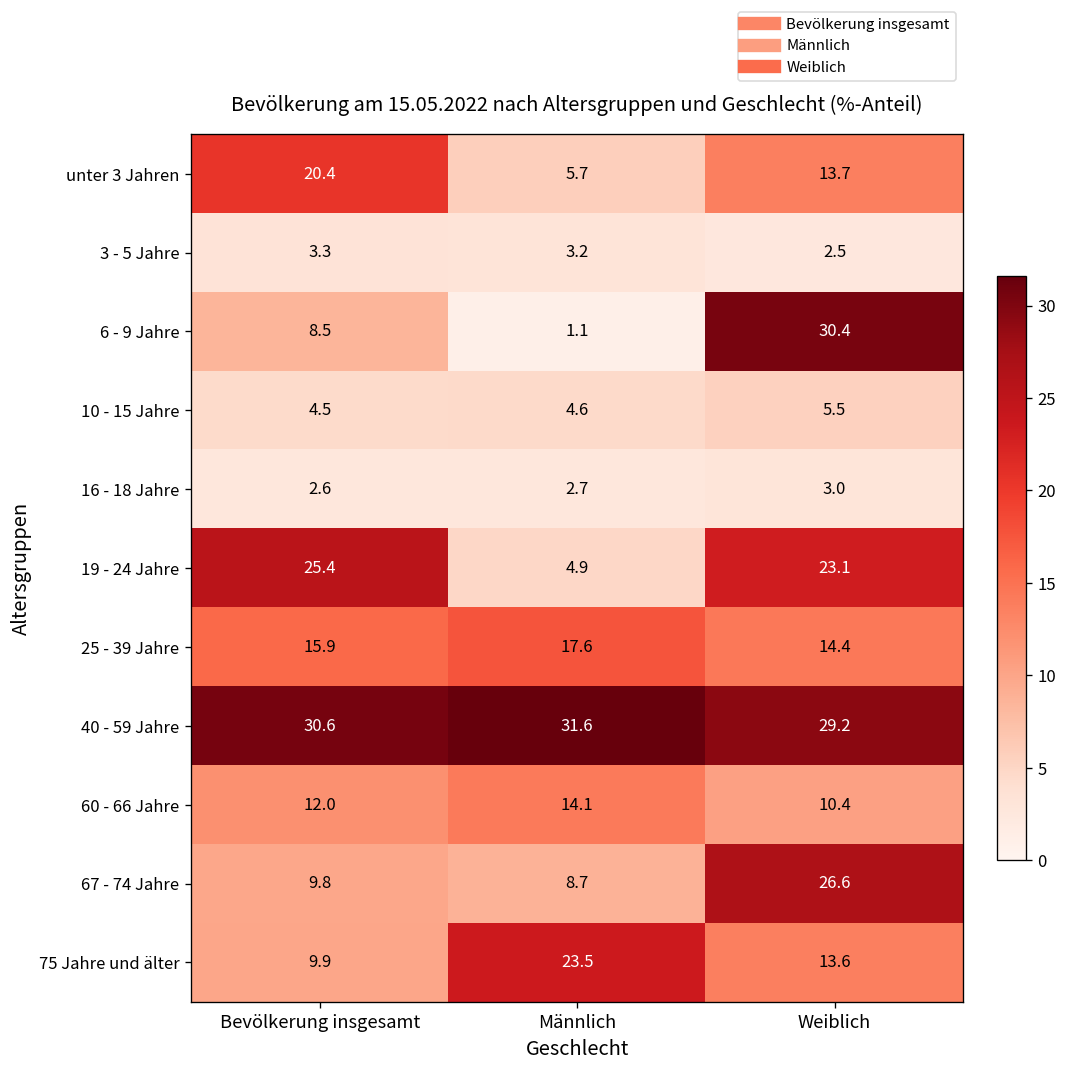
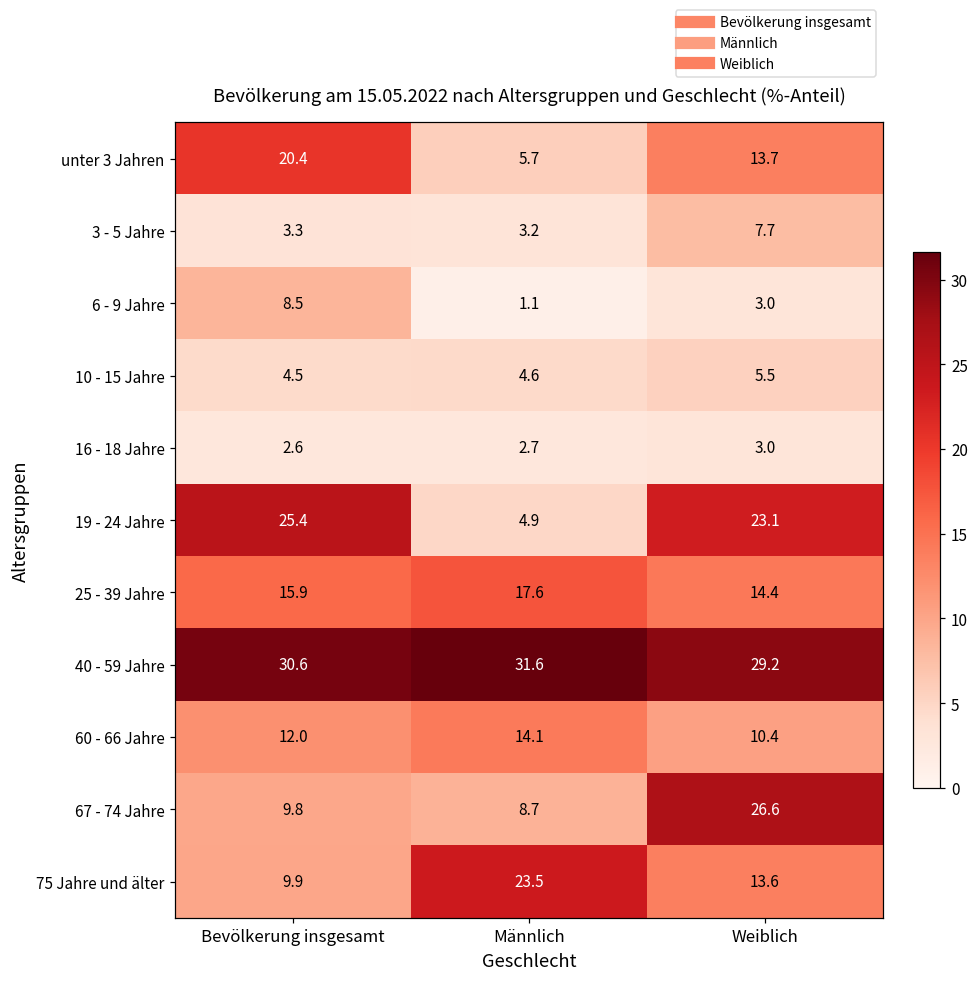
  {
    "unter 3 Jahren": {
      "Bevölkerung insgesamt": 20.4,
      "Männlich": 5.7,
      "Weiblich": 13.7
    },
    "3 - 5 Jahre": {
      "Bevölkerung insgesamt": 3.3,
      "Männlich": 3.2,
-     "Weiblich": 2.5
+     "Weiblich": 7.7
    },
    "6 - 9 Jahre": {
      "Bevölkerung insgesamt": 8.5,
      "Männlich": 1.1,
-     "Weiblich": 30.4
+     "Weiblich": 3.0
    },
    "10 - 15 Jahre": {
      "Bevölkerung insgesamt": 4.5,
      "Männlich": 4.6,
      "Weiblich": 5.5
    },
    "16 - 18 Jahre": {
      "Bevölkerung insgesamt": 2.6,
      "Männlich": 2.7,
      "Weiblich": 3.0
    },
    "19 - 24 Jahre": {
      "Bevölkerung insgesamt": 25.4,
      "Männlich": 4.9,
      "Weiblich": 23.1
    },
    "25 - 39 Jahre": {
      "Bevölkerung insgesamt": 15.9,
      "Männlich": 17.6,
      "Weiblich": 14.4
    },
    "40 - 59 Jahre": {
      "Bevölkerung insgesamt": 30.6,
      "Männlich": 31.6,
      "Weiblich": 29.2
    },
    "60 - 66 Jahre": {
      "Bevölkerung insgesamt": 12.0,
      "Männlich": 14.1,
      "Weiblich": 10.4
    },
    "67 - 74 Jahre": {
      "Bevölkerung insgesamt": 9.8,
      "Männlich": 8.7,
      "Weiblich": 26.6
    },
    "75 Jahre und älter": {
      "Bevölkerung insgesamt": 9.9,
      "Männlich": 23.5,
      "Weiblich": 13.6
    }
  }
